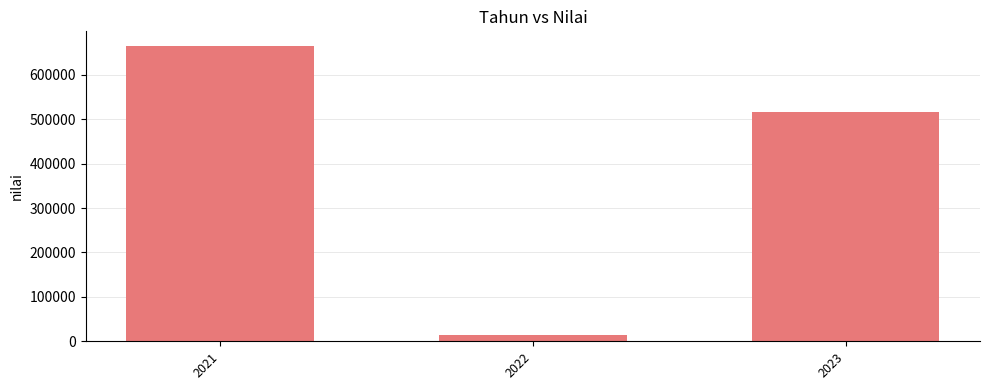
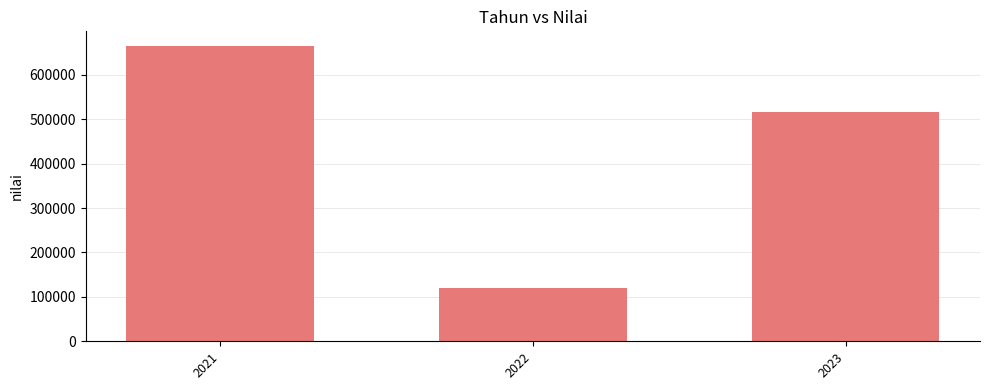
  {
    "2021": 660000,
-   "2022": 10000,
+   "2022": 120000,
    "2023": 520000
  }
